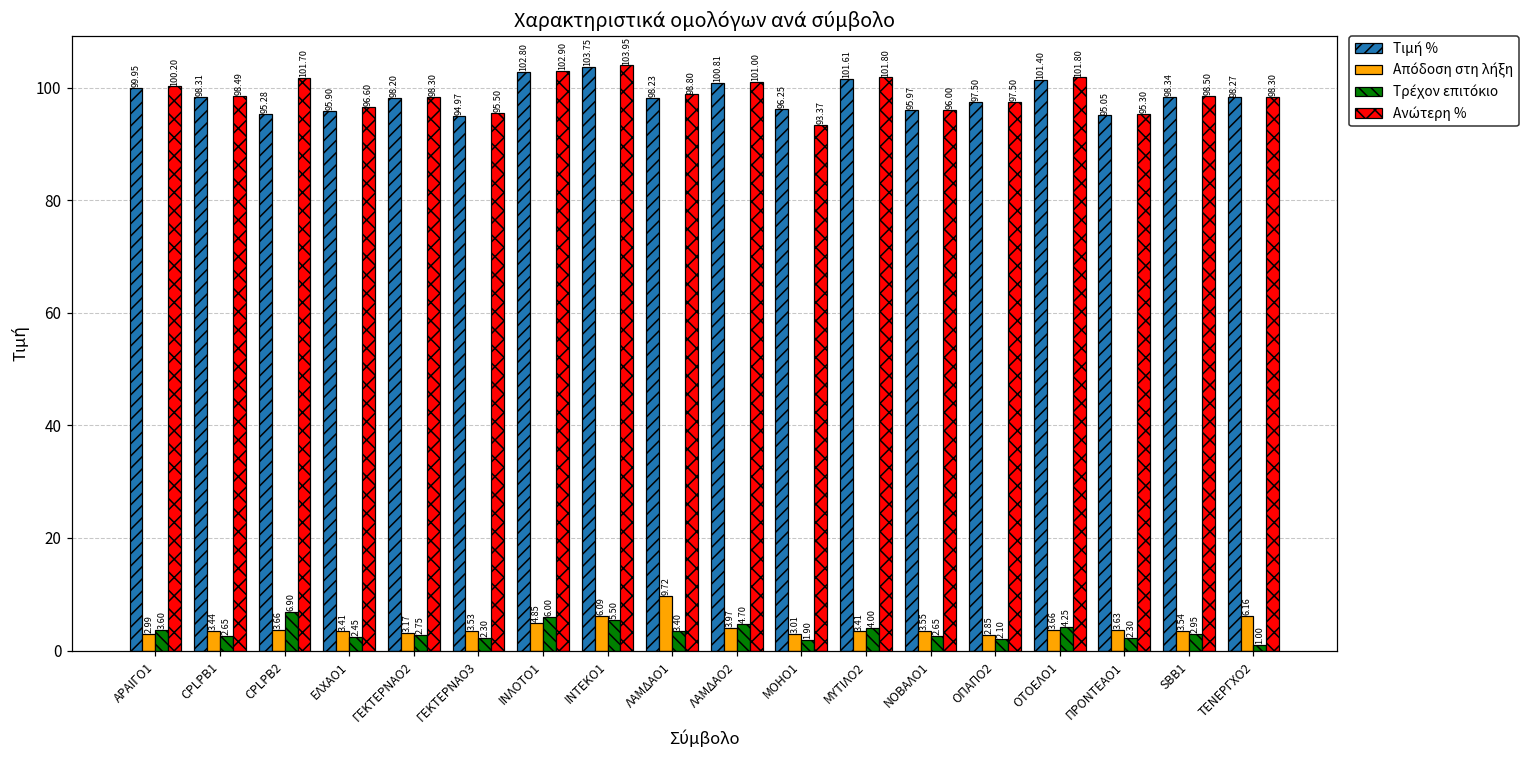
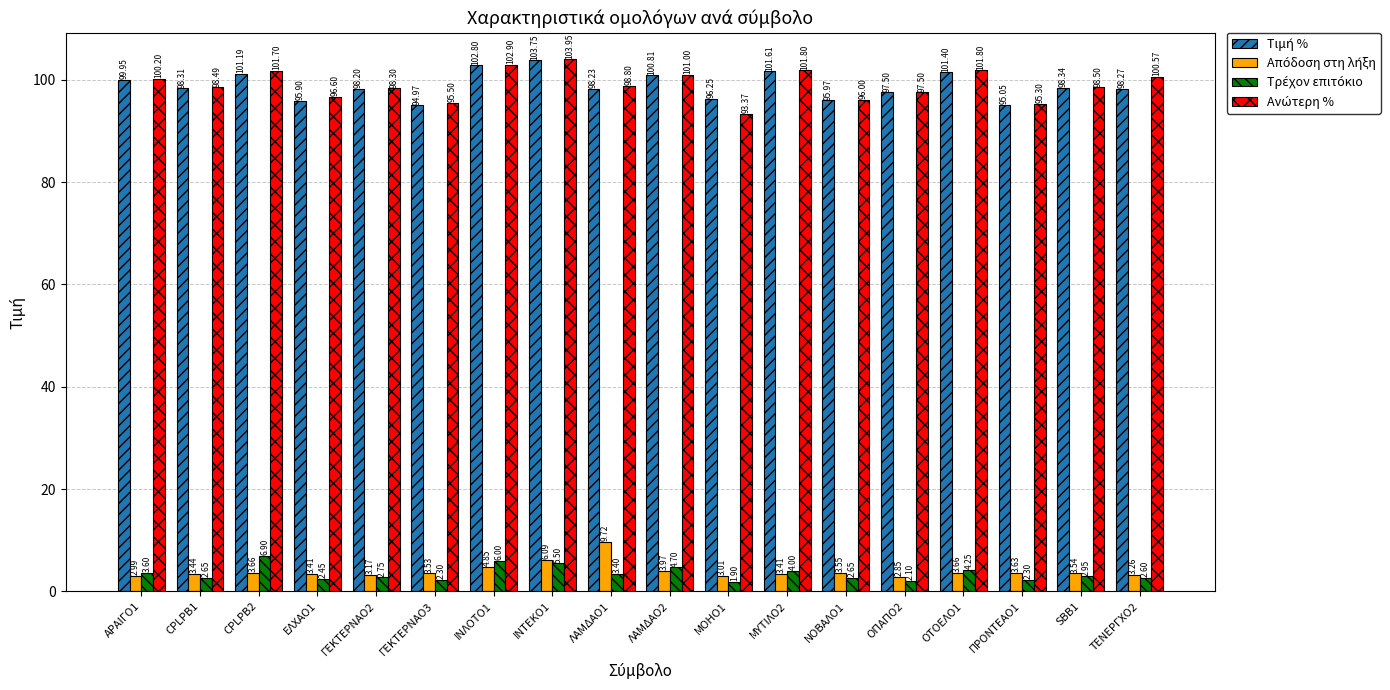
  {
    "Τιμή %": {
      "ΑΡΑΙΓΟ1": 99.95,
      "CPLPB1": 98.31,
-     "CPLPB2": 95.28,
+     "CPLPB2": 101.19,
      "ΕΛΧΑΟ1": 95.90,
      "ΓΕΚΤΕΡΝΑΟ2": 98.20,
      "ΓΕΚΤΕΡΝΑΟ3": 94.97,
      "ΙΝΛΟΤΟ1": 102.80,
      "ΙΝΤΕΚΟ1": 103.75,
      "ΛΑΜΔΑΟ1": 98.23,
      "ΛΑΜΔΑΟ2": 100.81,
      "ΜΟΗΟ1": 96.25,
      "ΜΥΤΙΛΟ2": 101.61,
      "ΝΟΒΑΛΟ1": 95.97,
      "ΟΠΑΠΟ2": 97.50,
      "ΟΤΟΕΛΟ1": 101.40,
      "ΠΡΟΝΤΕΑΟ1": 95.05,
      "SBB1": 98.34,
      "ΤΕΝΕΡΓΧΟ2": 98.27
    },
    "Απόδοση στη λήξη": {
      "ΑΡΑΙΓΟ1": 2.99,
      "CPLPB1": 3.44,
      "CPLPB2": 3.66,
      "ΕΛΧΑΟ1": 3.41,
      "ΓΕΚΤΕΡΝΑΟ2": 3.17,
      "ΓΕΚΤΕΡΝΑΟ3": 3.53,
      "ΙΝΛΟΤΟ1": 4.85,
      "ΙΝΤΕΚΟ1": 6.09,
      "ΛΑΜΔΑΟ1": 9.72,
      "ΛΑΜΔΑΟ2": 3.97,
      "ΜΟΗΟ1": 3.01,
      "ΜΥΤΙΛΟ2": 3.41,
      "ΝΟΒΑΛΟ1": 3.55,
      "ΟΠΑΠΟ2": 2.85,
      "ΟΤΟΕΛΟ1": 3.66,
      "ΠΡΟΝΤΕΑΟ1": 3.63,
      "SBB1": 3.54,
-     "ΤΕΝΕΡΓΧΟ2": 6.16
+     "ΤΕΝΕΡΓΧΟ2": 3.26
    },
    "Τρέχον επιτόκιο": {
      "ΑΡΑΙΓΟ1": 3.60,
      "CPLPB1": 2.65,
      "CPLPB2": 6.90,
      "ΕΛΧΑΟ1": 2.45,
      "ΓΕΚΤΕΡΝΑΟ2": 2.75,
      "ΓΕΚΤΕΡΝΑΟ3": 2.30,
      "ΙΝΛΟΤΟ1": 6.00,
      "ΙΝΤΕΚΟ1": 5.50,
      "ΛΑΜΔΑΟ1": 3.40,
      "ΛΑΜΔΑΟ2": 4.70,
      "ΜΟΗΟ1": 1.90,
      "ΜΥΤΙΛΟ2": 4.00,
      "ΝΟΒΑΛΟ1": 2.65,
      "ΟΠΑΠΟ2": 2.10,
      "ΟΤΟΕΛΟ1": 4.25,
      "ΠΡΟΝΤΕΑΟ1": 2.30,
      "SBB1": 2.95,
-     "ΤΕΝΕΡΓΧΟ2": 1.00
+     "ΤΕΝΕΡΓΧΟ2": 2.60
    },
    "Ανώτερη %": {
      "ΑΡΑΙΓΟ1": 100.20,
      "CPLPB1": 98.49,
      "CPLPB2": 101.70,
      "ΕΛΧΑΟ1": 96.60,
      "ΓΕΚΤΕΡΝΑΟ2": 98.30,
      "ΓΕΚΤΕΡΝΑΟ3": 95.50,
      "ΙΝΛΟΤΟ1": 102.90,
      "ΙΝΤΕΚΟ1": 103.95,
      "ΛΑΜΔΑΟ1": 98.80,
      "ΛΑΜΔΑΟ2": 101.00,
      "ΜΟΗΟ1": 93.37,
      "ΜΥΤΙΛΟ2": 101.80,
      "ΝΟΒΑΛΟ1": 96.00,
      "ΟΠΑΠΟ2": 97.50,
      "ΟΤΟΕΛΟ1": 101.80,
      "ΠΡΟΝΤΕΑΟ1": 95.30,
      "SBB1": 98.50,
-     "ΤΕΝΕΡΓΧΟ2": 98.30
+     "ΤΕΝΕΡΓΧΟ2": 100.57
    }
  }
